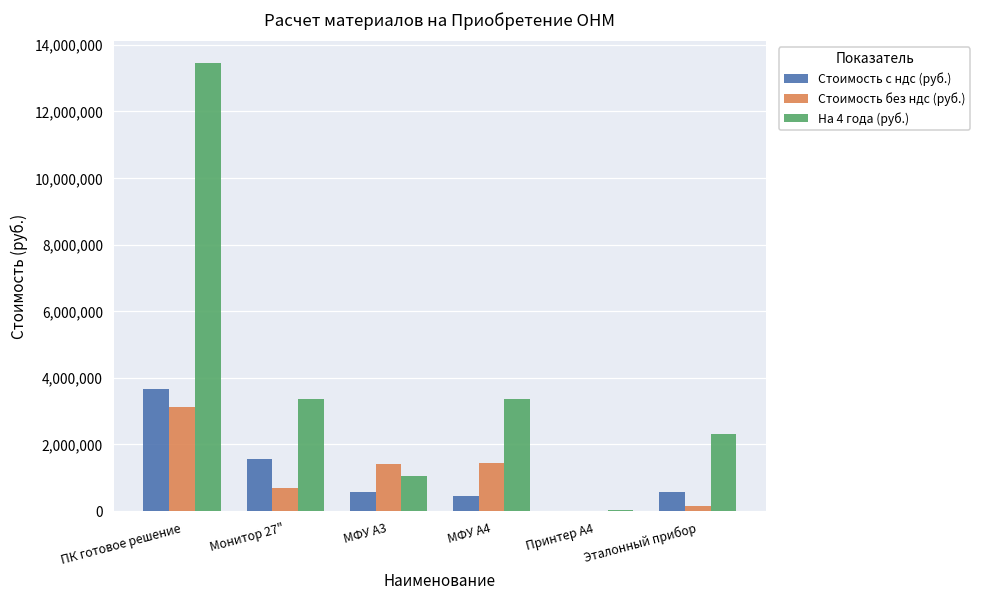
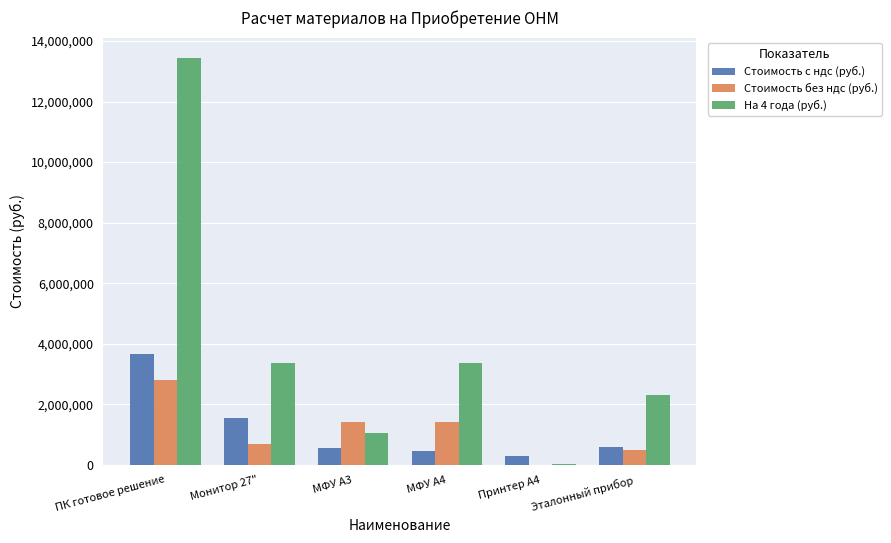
  {
    "Стоимость с ндс (руб.)": {
      "ПК готовое решение": "3,700,000",
      "Монитор 27\"": "1,600,000",
      "МФУ А3": "600,000",
      "МФУ А4": "500,000",
-     "Принтер А4": "0",
+     "Принтер А4": "300,000",
      "Эталонный прибор": "600,000"
    },
    "Стоимость без ндс (руб.)": {
-     "ПК готовое решение": "3,100,000",
+     "ПК готовое решение": "2,800,000",
      "Монитор 27\"": "700,000",
      "МФУ А3": "1,400,000",
      "МФУ А4": "1,400,000",
-     "Эталонный прибор": "100,000"
+     "Эталонный прибор": "500,000"
    },
    "На 4 года (руб.)": {
      "ПК готовое решение": "13,400,000",
      "Монитор 27\"": "3,400,000",
      "МФУ А3": "1,100,000",
      "МФУ А4": "3,400,000",
      "Эталонный прибор": "2,300,000"
    }
  }
